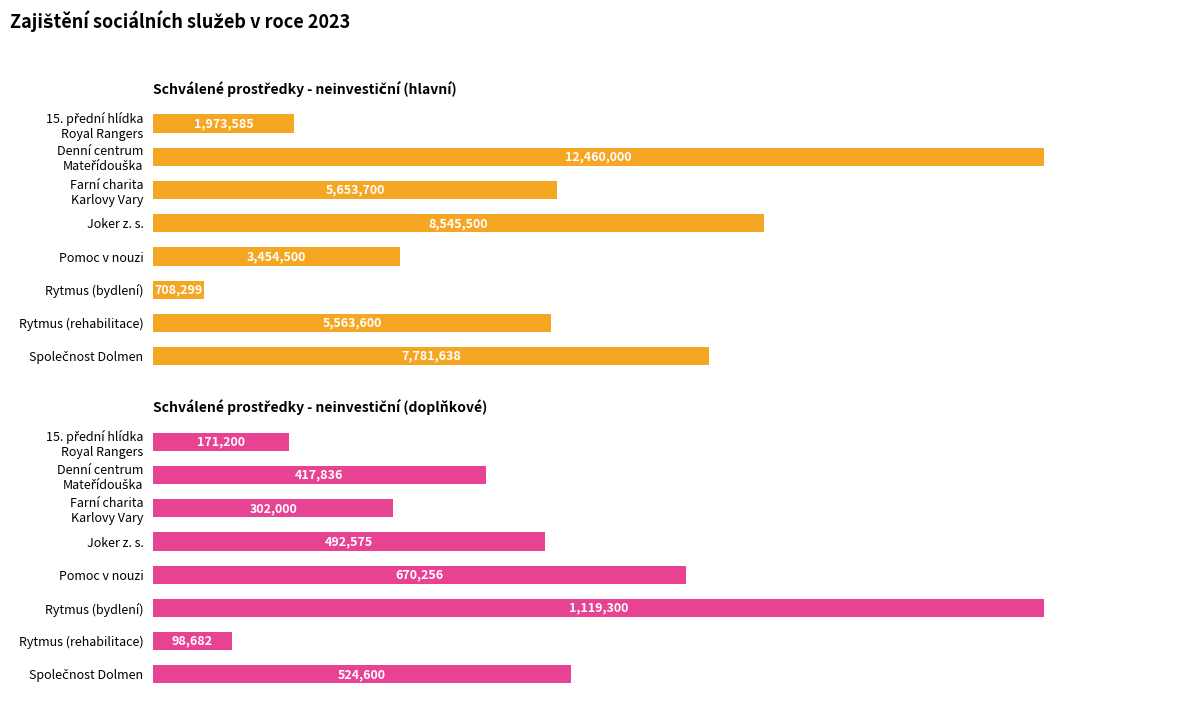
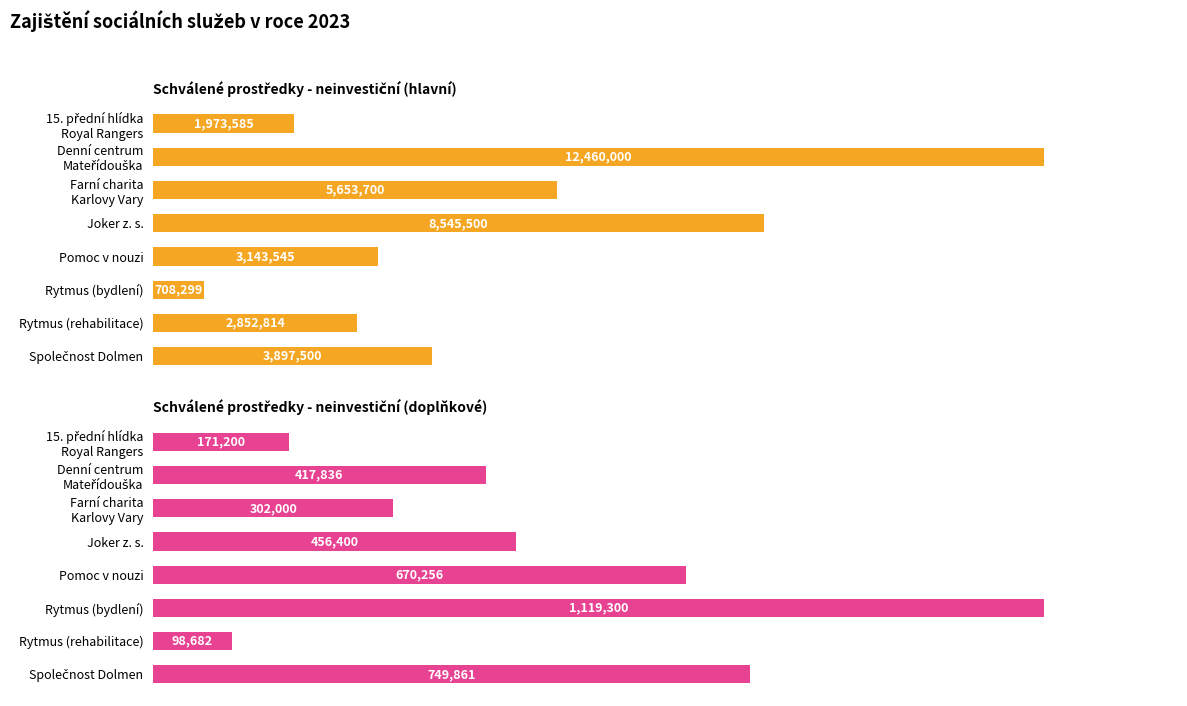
  {
    "Schválené prostředky - neinvestiční (hlavní)": {
      "15. přední hlídka Royal Rangers": "1,973,585",
      "Denní centrum Mateřídouška": "12,460,000",
      "Farní charita Karlovy Vary": "5,653,700",
      "Joker z. s.": "8,545,500",
-     "Pomoc v nouzi": "3,454,500",
+     "Pomoc v nouzi": "3,143,545",
      "Rytmus (bydlení)": "708,299",
-     "Rytmus (rehabilitace)": "5,563,600",
-     "Společnost Dolmen": "7,781,638"
+     "Rytmus (rehabilitace)": "2,852,814",
+     "Společnost Dolmen": "3,897,500"
    },
    "Schválené prostředky - neinvestiční (doplňkové)": {
      "15. přední hlídka Royal Rangers": "171,200",
      "Denní centrum Mateřídouška": "417,836",
      "Farní charita Karlovy Vary": "302,000",
-     "Joker z. s.": "492,575",
+     "Joker z. s.": "456,400",
      "Pomoc v nouzi": "670,256",
      "Rytmus (bydlení)": "1,119,300",
      "Rytmus (rehabilitace)": "98,682",
-     "Společnost Dolmen": "524,600"
+     "Společnost Dolmen": "749,861"
    }
  }
